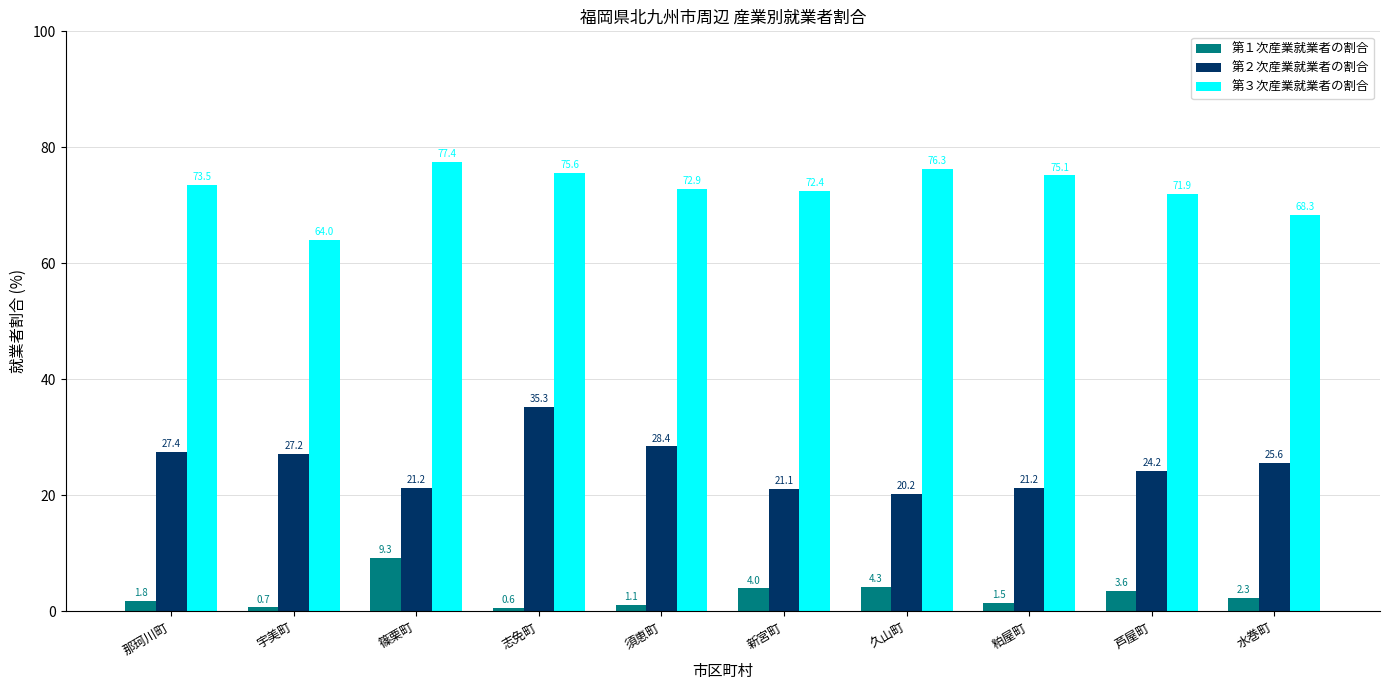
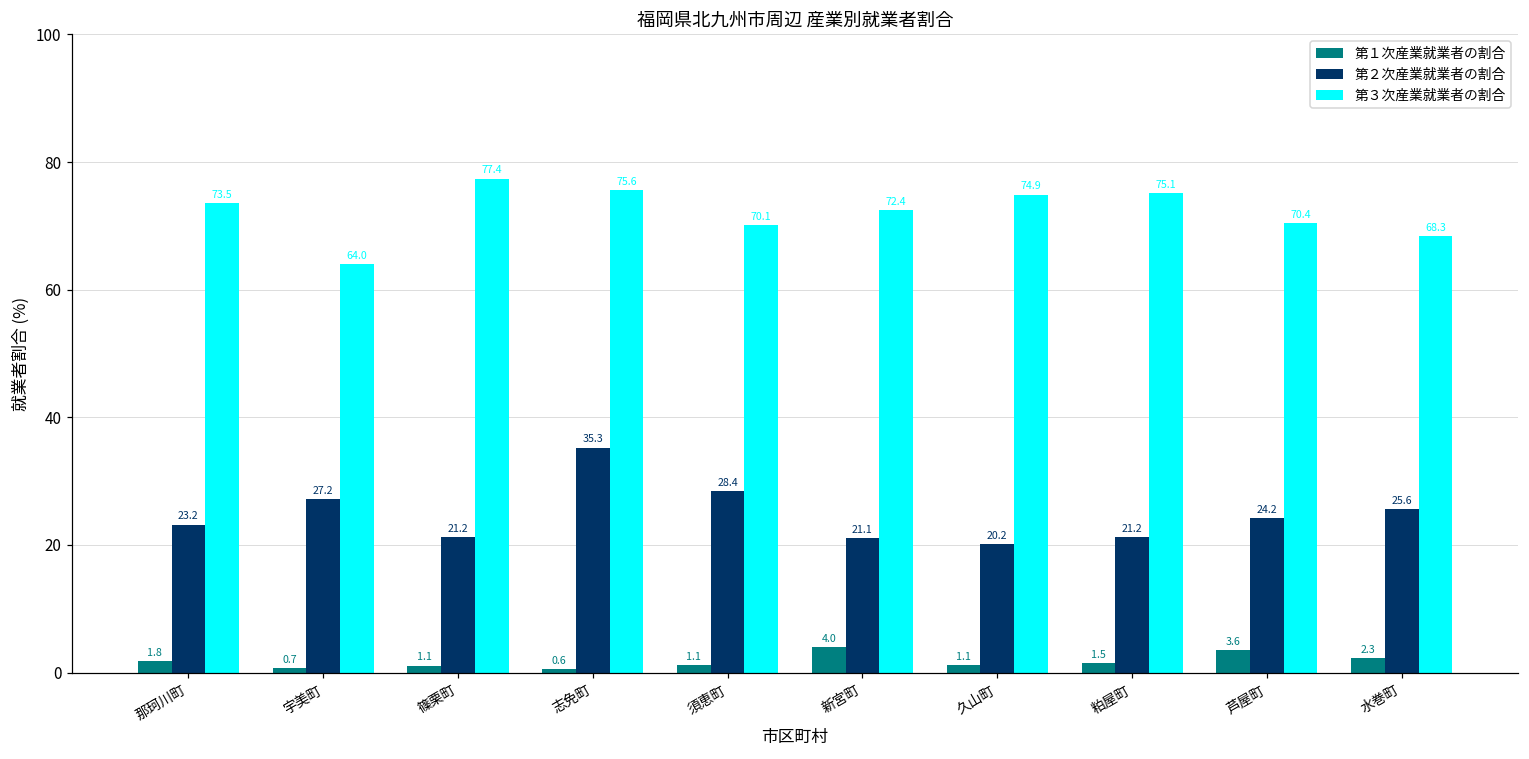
  {
    "第１次産業就業者の割合": {
      "那珂川町": 1.8,
      "宇美町": 0.7,
-     "篠栗町": 9.3,
+     "篠栗町": 1.1,
      "志免町": 0.6,
      "須恵町": 1.1,
      "新宮町": 4.0,
-     "久山町": 4.3,
+     "久山町": 1.1,
      "粕屋町": 1.5,
      "芦屋町": 3.6,
      "水巻町": 2.3
    },
    "第２次産業就業者の割合": {
-     "那珂川町": 27.4,
+     "那珂川町": 23.2,
      "宇美町": 27.2,
      "篠栗町": 21.2,
      "志免町": 35.3,
      "須恵町": 28.4,
      "新宮町": 21.1,
      "久山町": 20.2,
      "粕屋町": 21.2,
      "芦屋町": 24.2,
      "水巻町": 25.6
    },
    "第３次産業就業者の割合": {
      "那珂川町": 73.5,
      "宇美町": 64.0,
      "篠栗町": 77.4,
      "志免町": 75.6,
-     "須恵町": 72.9,
+     "須恵町": 70.1,
      "新宮町": 72.4,
-     "久山町": 76.3,
+     "久山町": 74.9,
      "粕屋町": 75.1,
-     "芦屋町": 71.9,
+     "芦屋町": 70.4,
      "水巻町": 68.3
    }
  }
